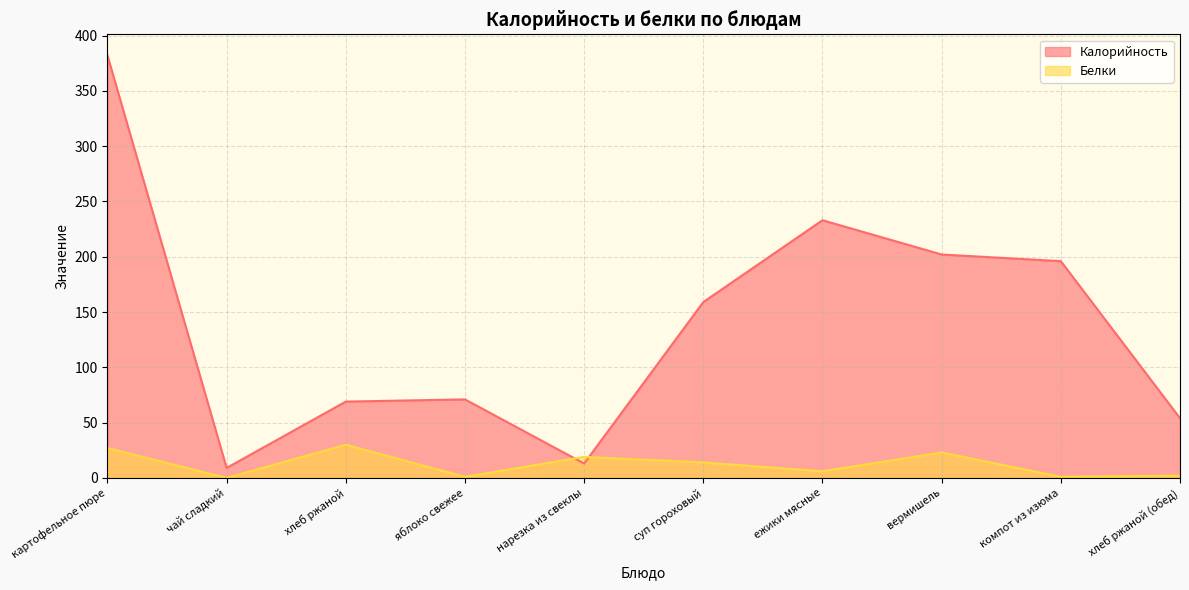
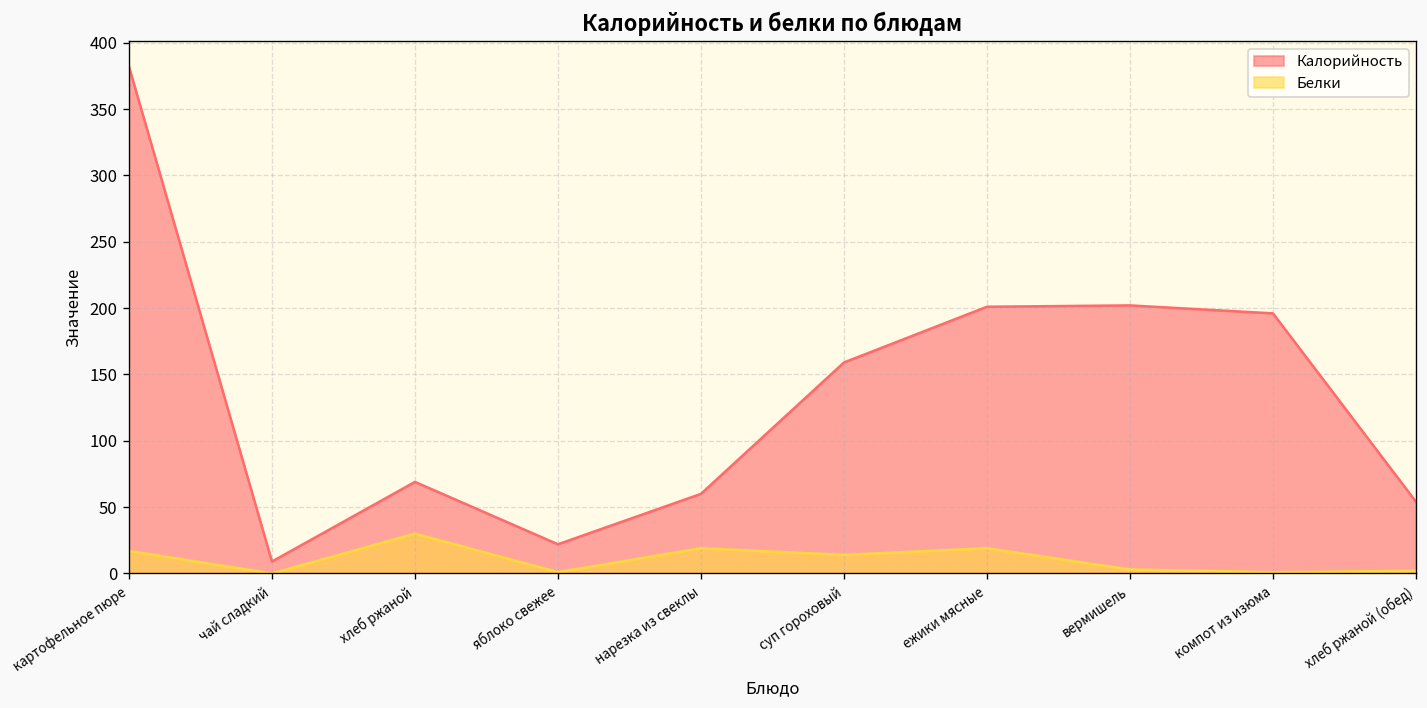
  {
    "Калорийность": {
      "картофельное пюре": 382,
      "чай сладкий": 9,
      "хлеб ржаной": 69,
-     "яблоко свежее": 71,
-     "нарезка из свеклы": 13,
+     "яблоко свежее": 22,
+     "нарезка из свеклы": 60,
      "суп гороховый": 159,
-     "ежики мясные": 233,
+     "ежики мясные": 201,
      "вермишель": 202,
      "компот из изюма": 196,
      "хлеб ржаной (обед)": 54
    },
    "Белки": {
-     "картофельное пюре": 27,
+     "картофельное пюре": 17,
      "чай сладкий": 0,
      "хлеб ржаной": 30,
      "яблоко свежее": 1,
      "нарезка из свеклы": 19,
      "суп гороховый": 14,
-     "ежики мясные": 6,
-     "вермишель": 23,
+     "ежики мясные": 19,
+     "вермишель": 3,
      "компот из изюма": 1,
      "хлеб ржаной (обед)": 2
    }
  }
